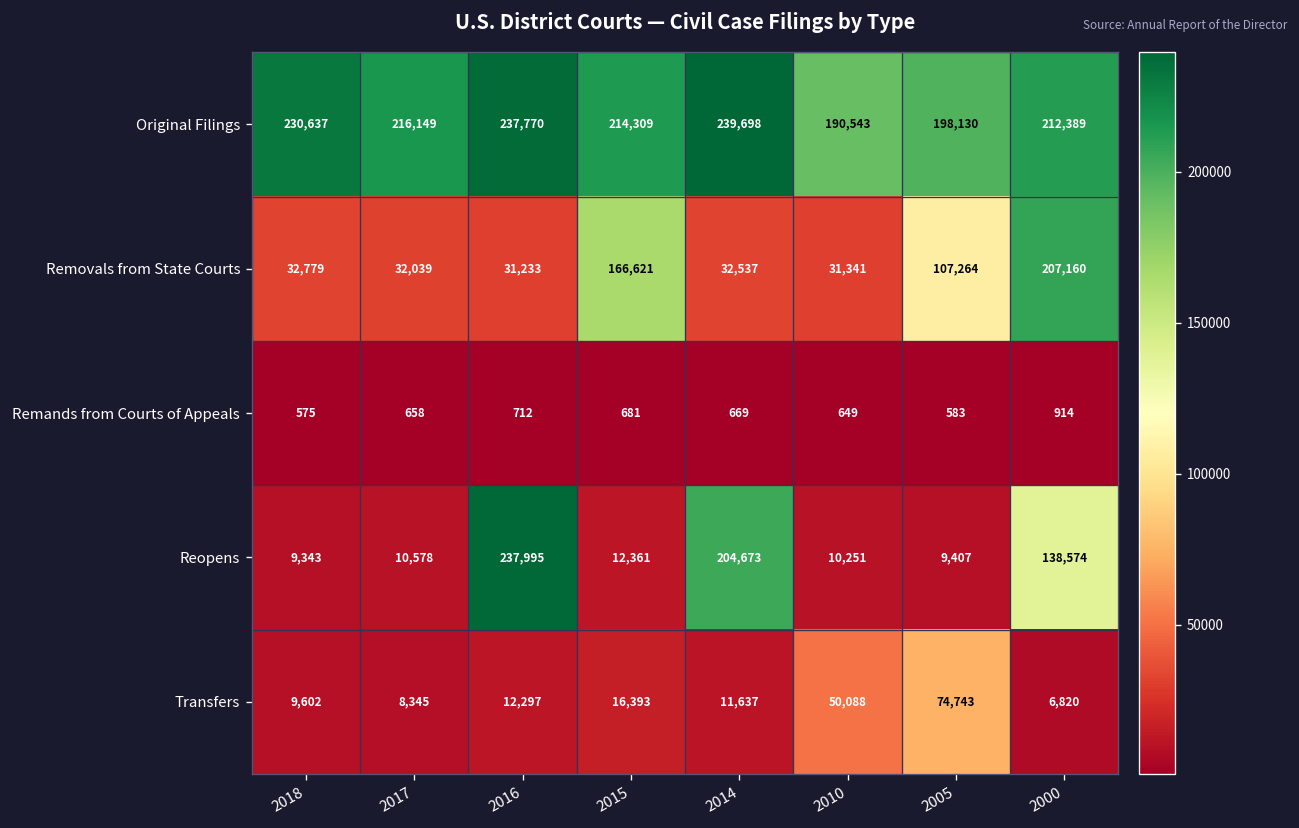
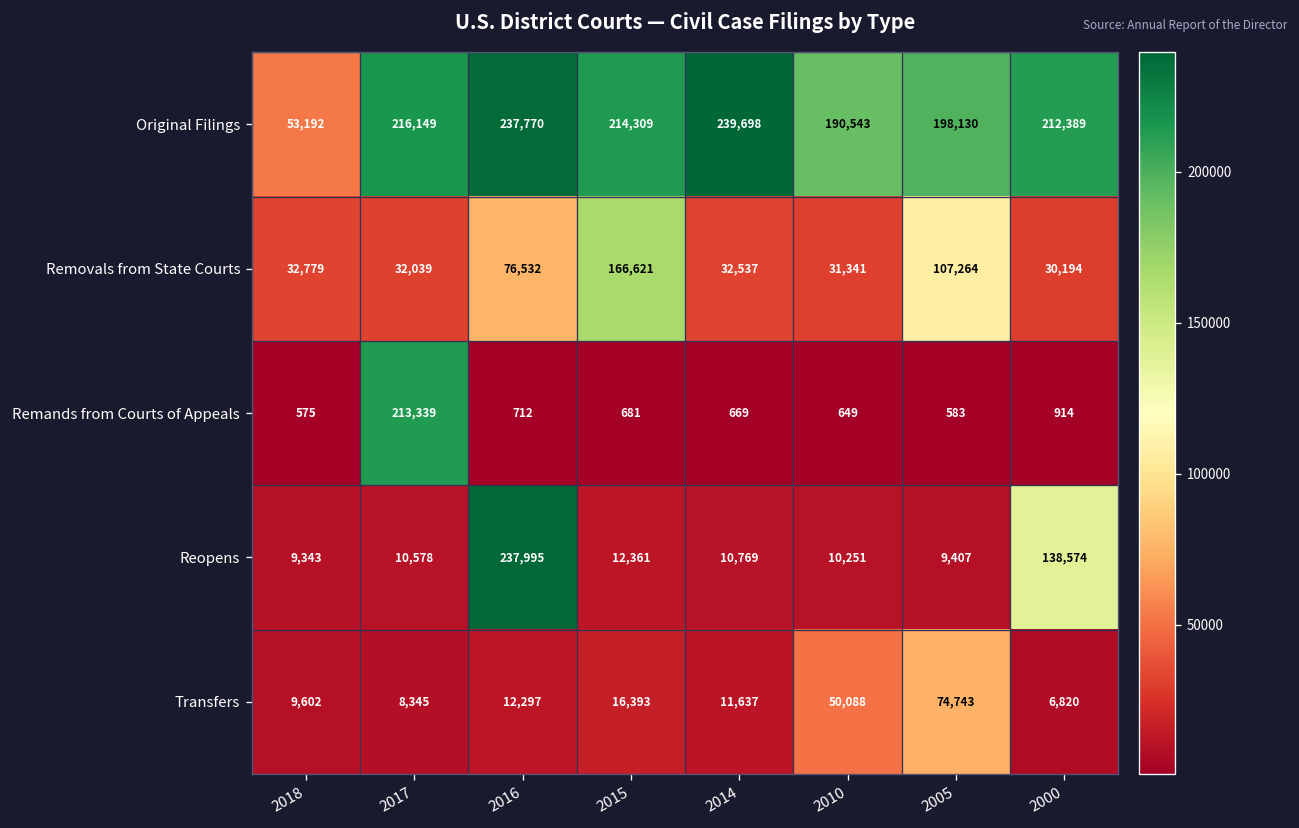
  {
    "Original Filings": {
-     "2018": "230,637",
+     "2018": "53,192",
      "2017": "216,149",
      "2016": "237,770",
      "2015": "214,309",
      "2014": "239,698",
      "2010": "190,543",
      "2005": "198,130",
      "2000": "212,389"
    },
    "Removals from State Courts": {
      "2018": "32,779",
      "2017": "32,039",
-     "2016": "31,233",
+     "2016": "76,532",
      "2015": "166,621",
      "2014": "32,537",
      "2010": "31,341",
      "2005": "107,264",
-     "2000": "207,160"
+     "2000": "30,194"
    },
    "Remands from Courts of Appeals": {
      "2018": "575",
-     "2017": "658",
+     "2017": "213,339",
      "2016": "712",
      "2015": "681",
      "2014": "669",
      "2010": "649",
      "2005": "583",
      "2000": "914"
    },
    "Reopens": {
      "2018": "9,343",
      "2017": "10,578",
      "2016": "237,995",
      "2015": "12,361",
-     "2014": "204,673",
+     "2014": "10,769",
      "2010": "10,251",
      "2005": "9,407",
      "2000": "138,574"
    },
    "Transfers": {
      "2018": "9,602",
      "2017": "8,345",
      "2016": "12,297",
      "2015": "16,393",
      "2014": "11,637",
      "2010": "50,088",
      "2005": "74,743",
      "2000": "6,820"
    }
  }
